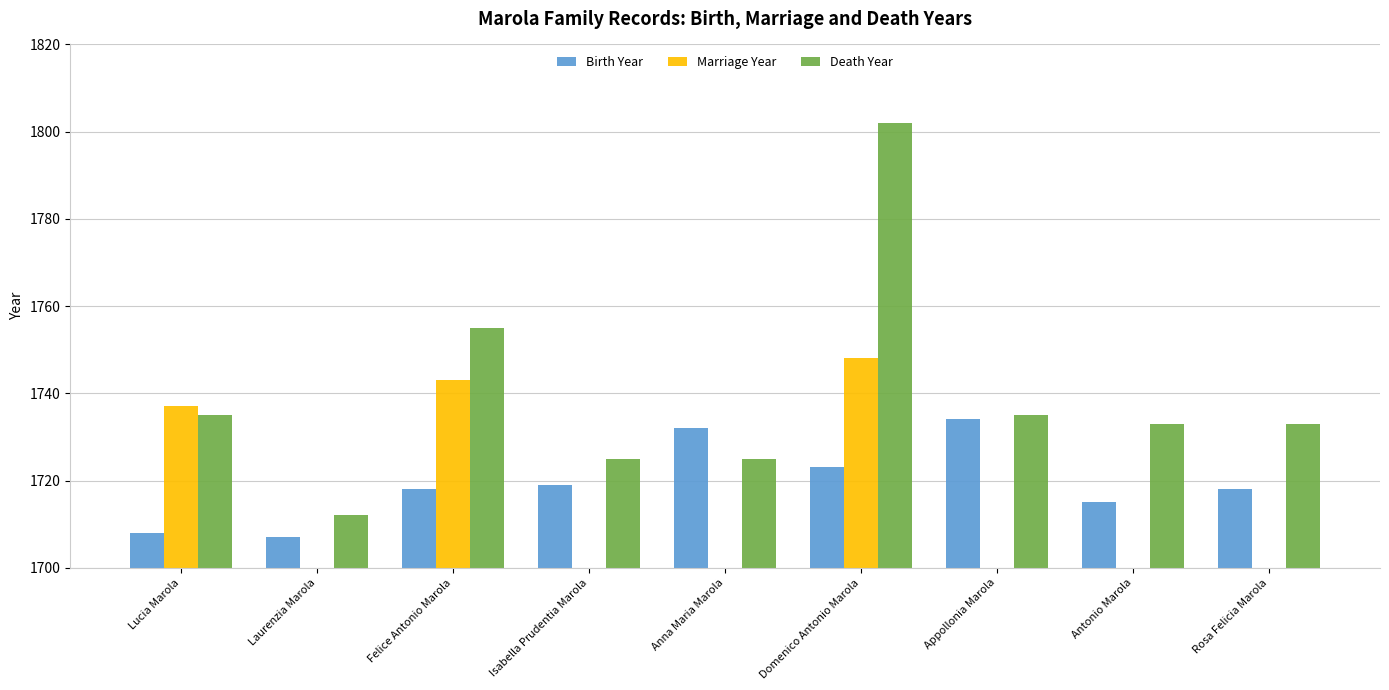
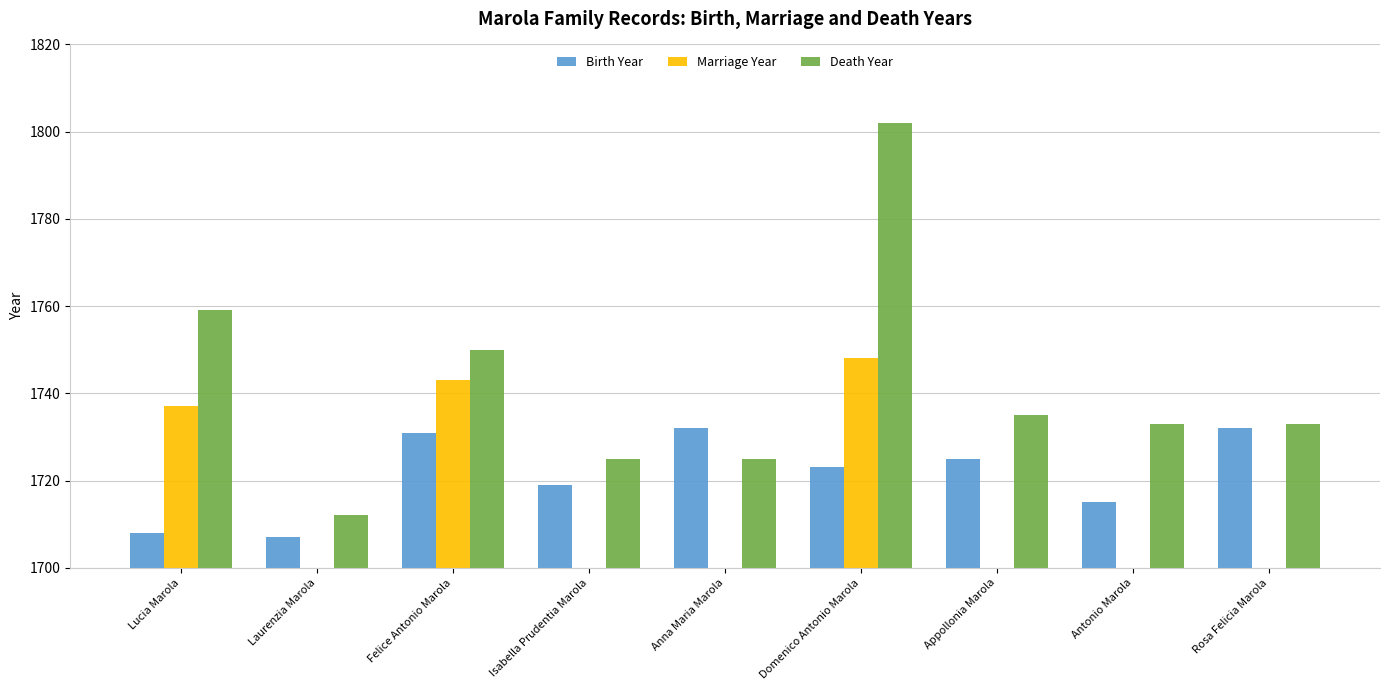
  {
    "Birth Year": {
      "Lucia Marola": 1708,
      "Laurenzia Marola": 1707,
-     "Felice Antonio Marola": 1718,
+     "Felice Antonio Marola": 1731,
      "Isabella Prudentia Marola": 1719,
      "Anna Maria Marola": 1732,
      "Domenico Antonio Marola": 1723,
-     "Appollonia Marola": 1734,
+     "Appollonia Marola": 1725,
      "Antonio Marola": 1715,
-     "Rosa Felicia Marola": 1718
+     "Rosa Felicia Marola": 1732
    },
    "Marriage Year": {
      "Lucia Marola": 1737,
      "Felice Antonio Marola": 1743,
      "Domenico Antonio Marola": 1748
    },
    "Death Year": {
-     "Lucia Marola": 1735,
+     "Lucia Marola": 1759,
      "Laurenzia Marola": 1712,
-     "Felice Antonio Marola": 1755,
+     "Felice Antonio Marola": 1750,
      "Isabella Prudentia Marola": 1725,
      "Anna Maria Marola": 1725,
      "Domenico Antonio Marola": 1802,
      "Appollonia Marola": 1735,
      "Antonio Marola": 1733,
      "Rosa Felicia Marola": 1733
    }
  }
